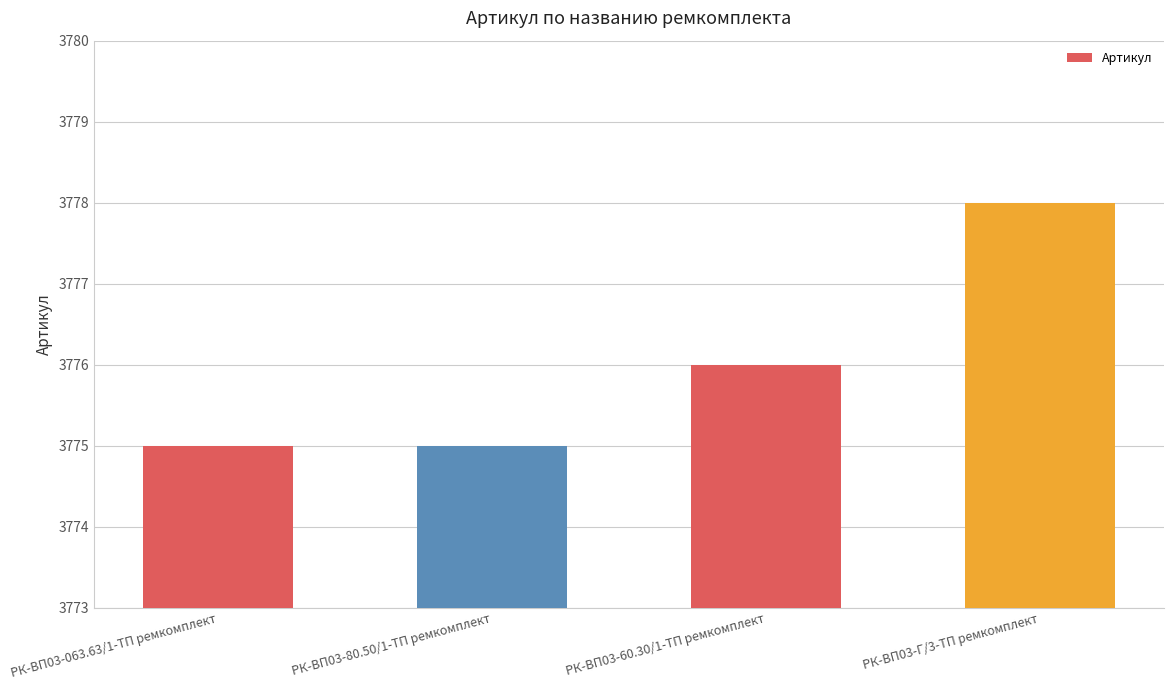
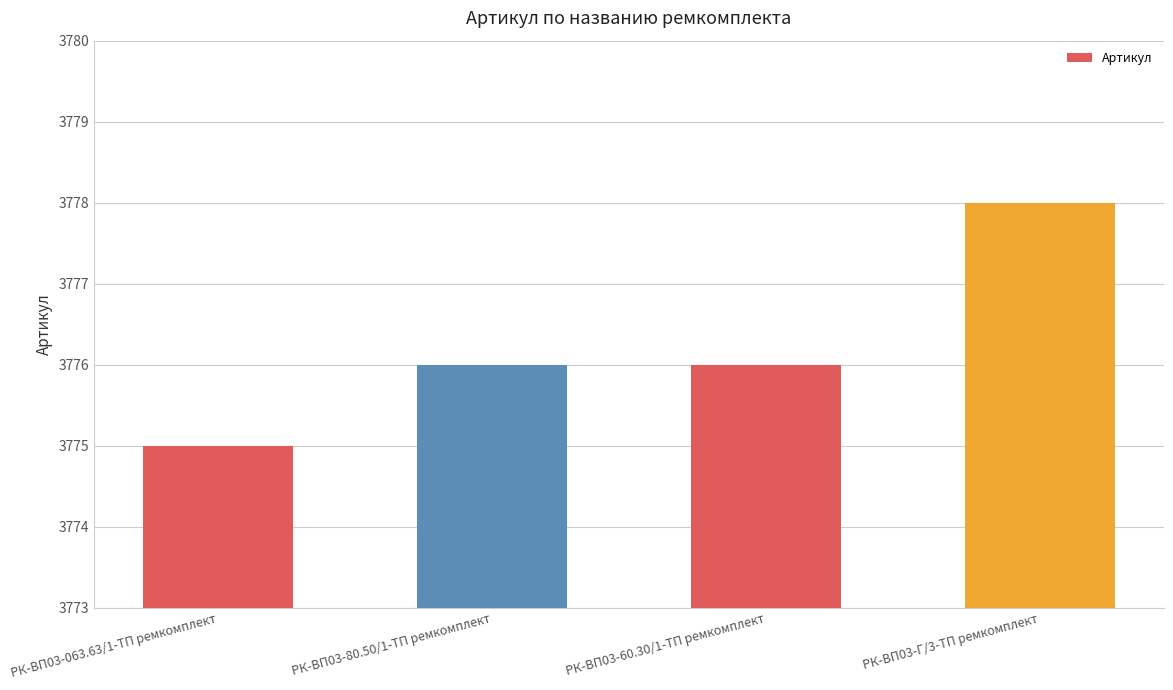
  {
    "РК-ВП03-063.63/1-ТП ремкомплект": 3775,
-   "РК-ВП03-80.50/1-ТП ремкомплект": 3775,
+   "РК-ВП03-80.50/1-ТП ремкомплект": 3776,
    "РК-ВП03-60.30/1-ТП ремкомплект": 3776,
    "РК-ВП03-Г/3-ТП ремкомплект": 3778
  }
